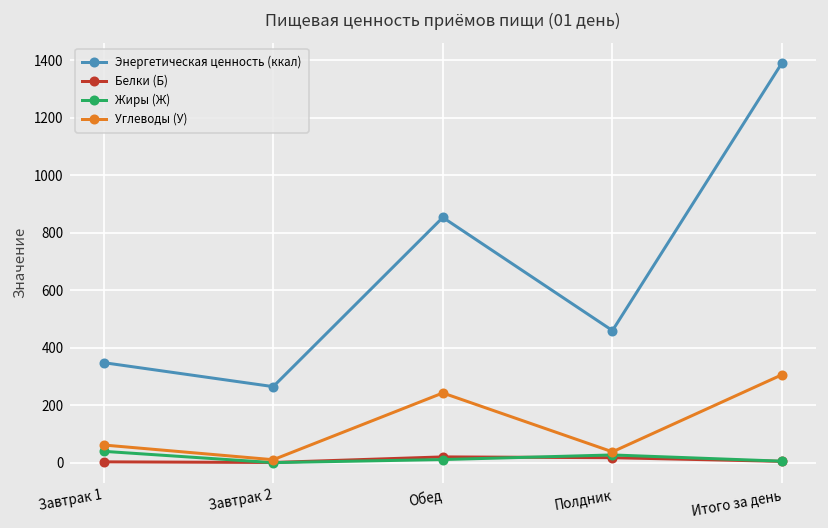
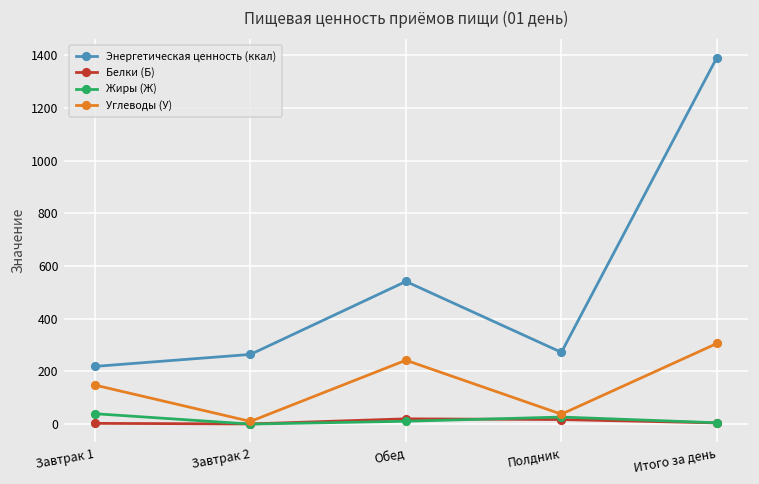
  {
    "Энергетическая ценность (ккал)": {
-     "Завтрак 1": 350,
+     "Завтрак 1": 220,
      "Завтрак 2": 260,
-     "Обед": 850,
-     "Полдник": 460,
+     "Обед": 540,
+     "Полдник": 270,
      "Итого за день": 1390
    },
    "Белки (Б)": {
      "Завтрак 1": 0
    },
    "Жиры (Ж)": {
      "Завтрак 1": 40
    },
    "Углеводы (У)": {
-     "Завтрак 1": 60,
+     "Завтрак 1": 150,
      "Обед": 240,
      "Полдник": 40,
      "Итого за день": 310
    }
  }
